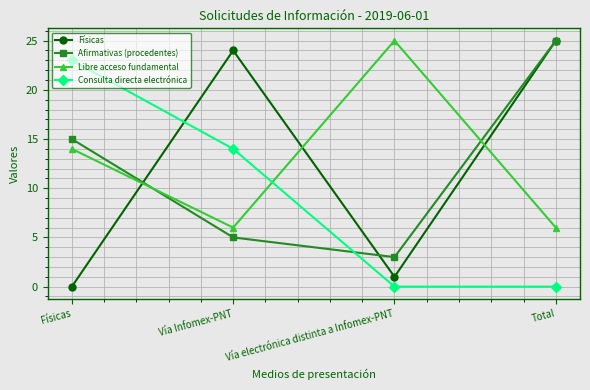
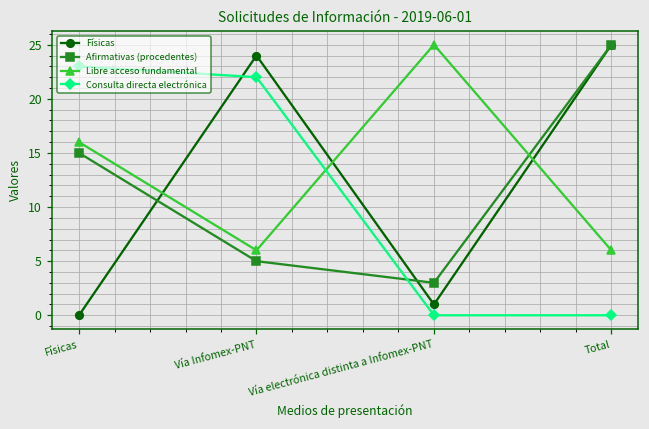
  {
    "Físicas": {
      "Físicas": 0,
      "Vía Infomex-PNT": 24,
      "Vía electrónica distinta a Infomex-PNT": 1
    },
    "Afirmativas (procedentes)": {
      "Físicas": 15,
      "Vía Infomex-PNT": 5,
      "Vía electrónica distinta a Infomex-PNT": 3
    },
    "Libre acceso fundamental": {
-     "Físicas": 14,
+     "Físicas": 16,
      "Vía Infomex-PNT": 6,
      "Vía electrónica distinta a Infomex-PNT": 25,
      "Total": 6
    },
    "Consulta directa electrónica": {
-     "Vía Infomex-PNT": 14,
+     "Vía Infomex-PNT": 22,
      "Vía electrónica distinta a Infomex-PNT": 0,
      "Total": 0
    }
  }
